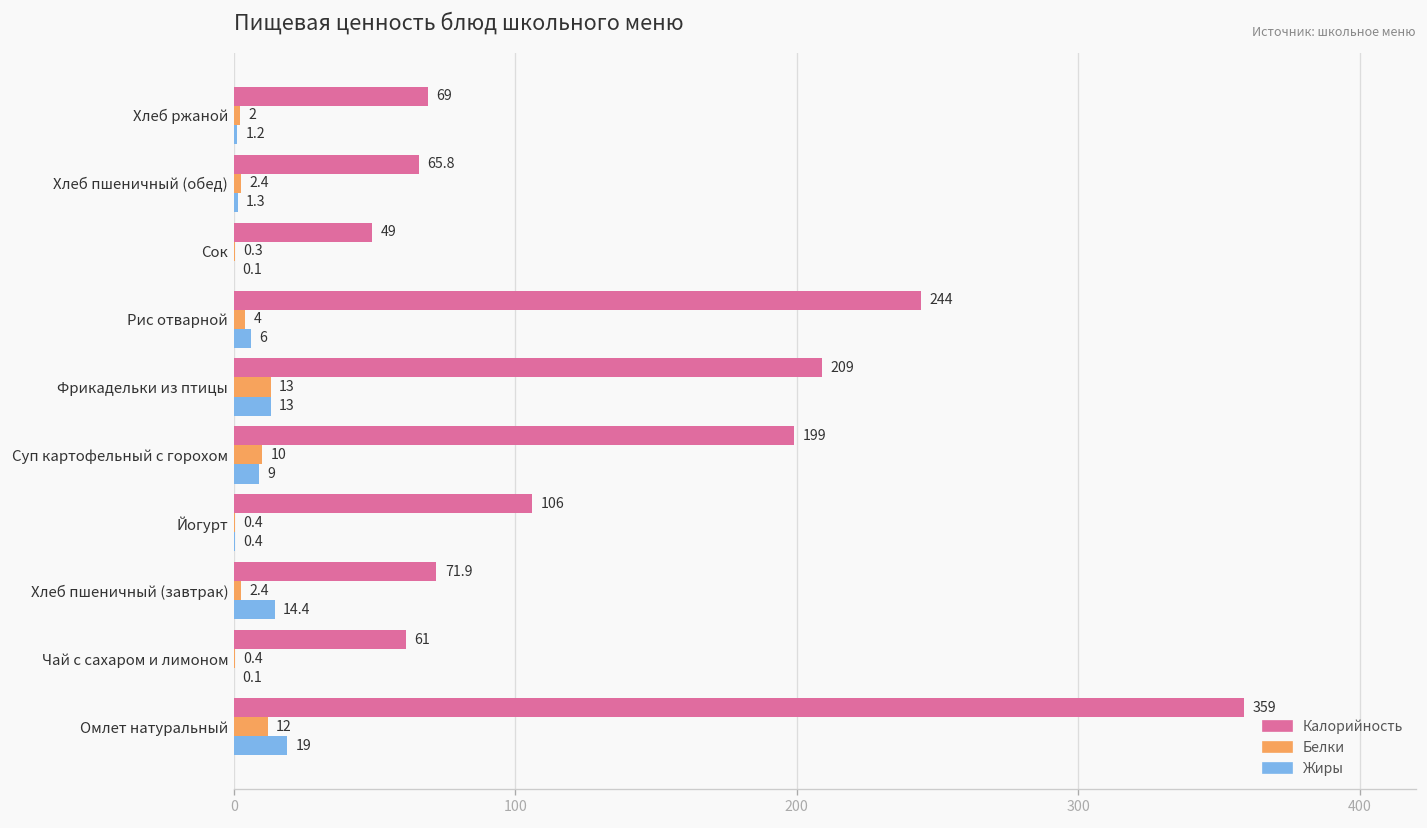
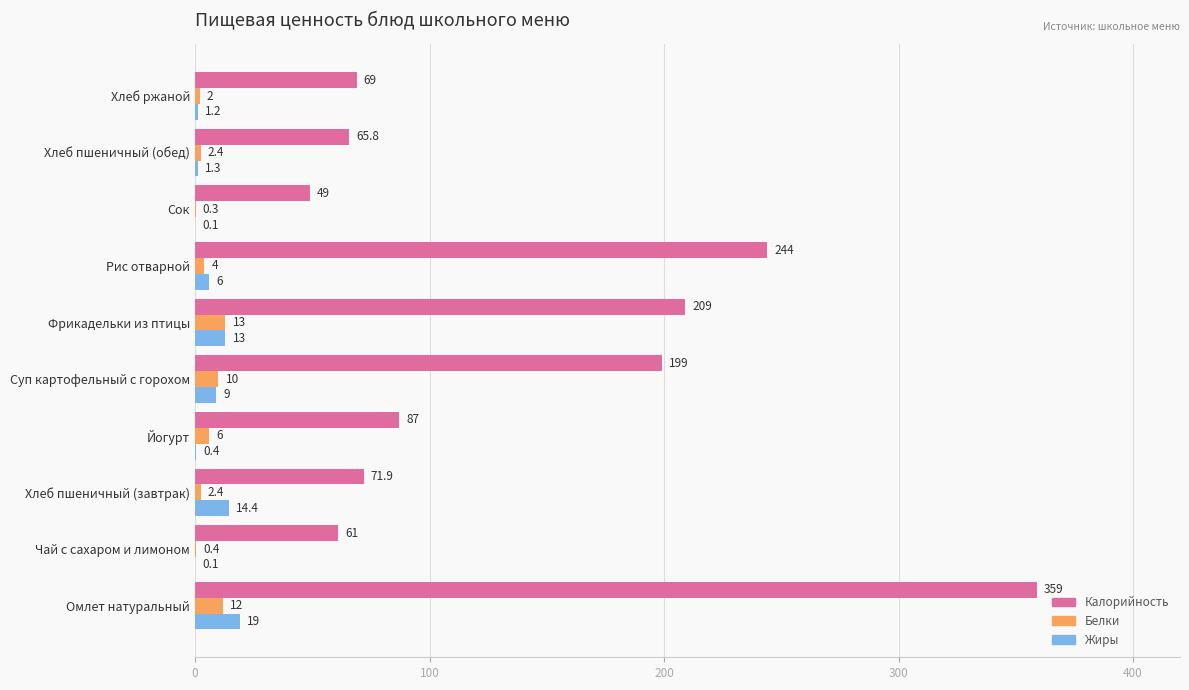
  {
    "Калорийность": {
      "Хлеб ржаной": 69,
      "Хлеб пшеничный (обед)": 65.8,
      "Сок": 49,
      "Рис отварной": 244,
      "Фрикадельки из птицы": 209,
      "Суп картофельный с горохом": 199,
-     "Йогурт": 106,
+     "Йогурт": 87,
      "Хлеб пшеничный (завтрак)": 71.9,
      "Чай с сахаром и лимоном": 61,
      "Омлет натуральный": 359
    },
    "Белки": {
      "Хлеб ржаной": 2,
      "Хлеб пшеничный (обед)": 2.4,
      "Сок": 0.3,
      "Рис отварной": 4,
      "Фрикадельки из птицы": 13,
      "Суп картофельный с горохом": 10,
-     "Йогурт": 0.4,
+     "Йогурт": 6,
      "Хлеб пшеничный (завтрак)": 2.4,
      "Чай с сахаром и лимоном": 0.4,
      "Омлет натуральный": 12
    },
    "Жиры": {
      "Хлеб ржаной": 1.2,
      "Хлеб пшеничный (обед)": 1.3,
      "Сок": 0.1,
      "Рис отварной": 6,
      "Фрикадельки из птицы": 13,
      "Суп картофельный с горохом": 9,
      "Йогурт": 0.4,
      "Хлеб пшеничный (завтрак)": 14.4,
      "Чай с сахаром и лимоном": 0.1,
      "Омлет натуральный": 19
    }
  }
